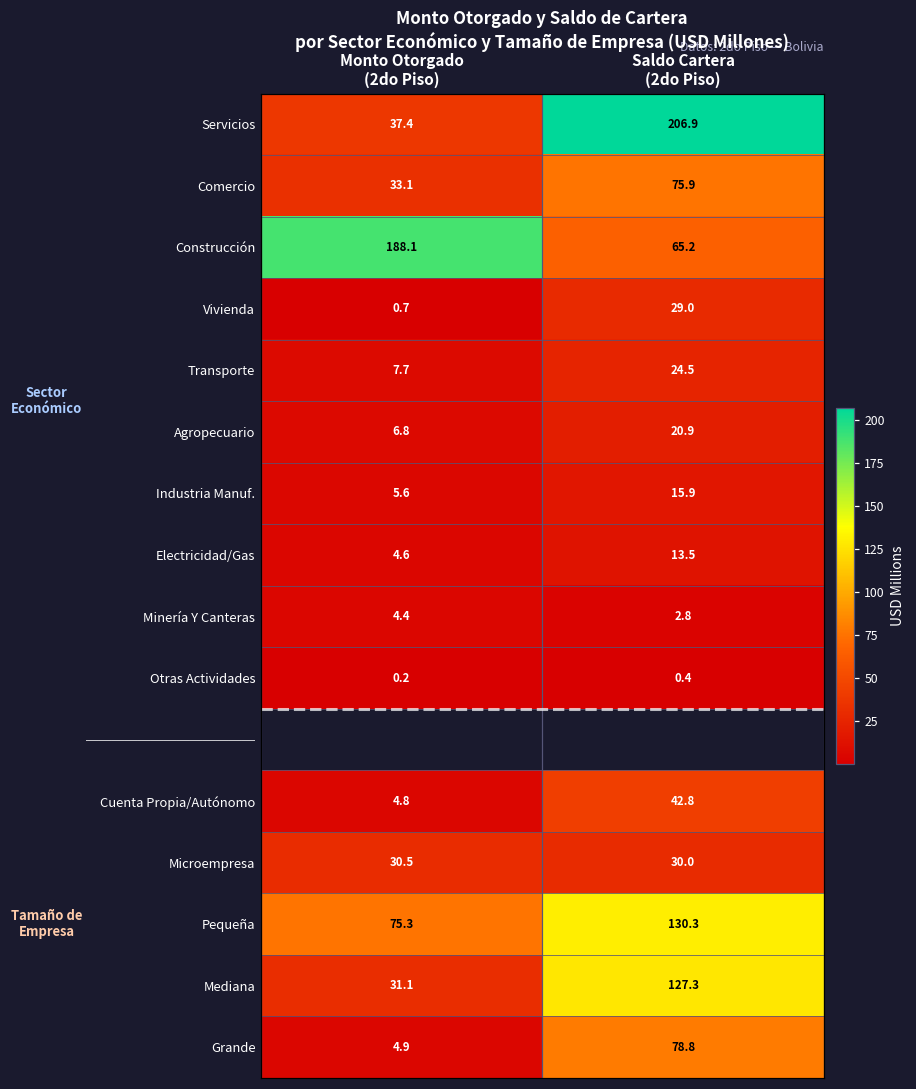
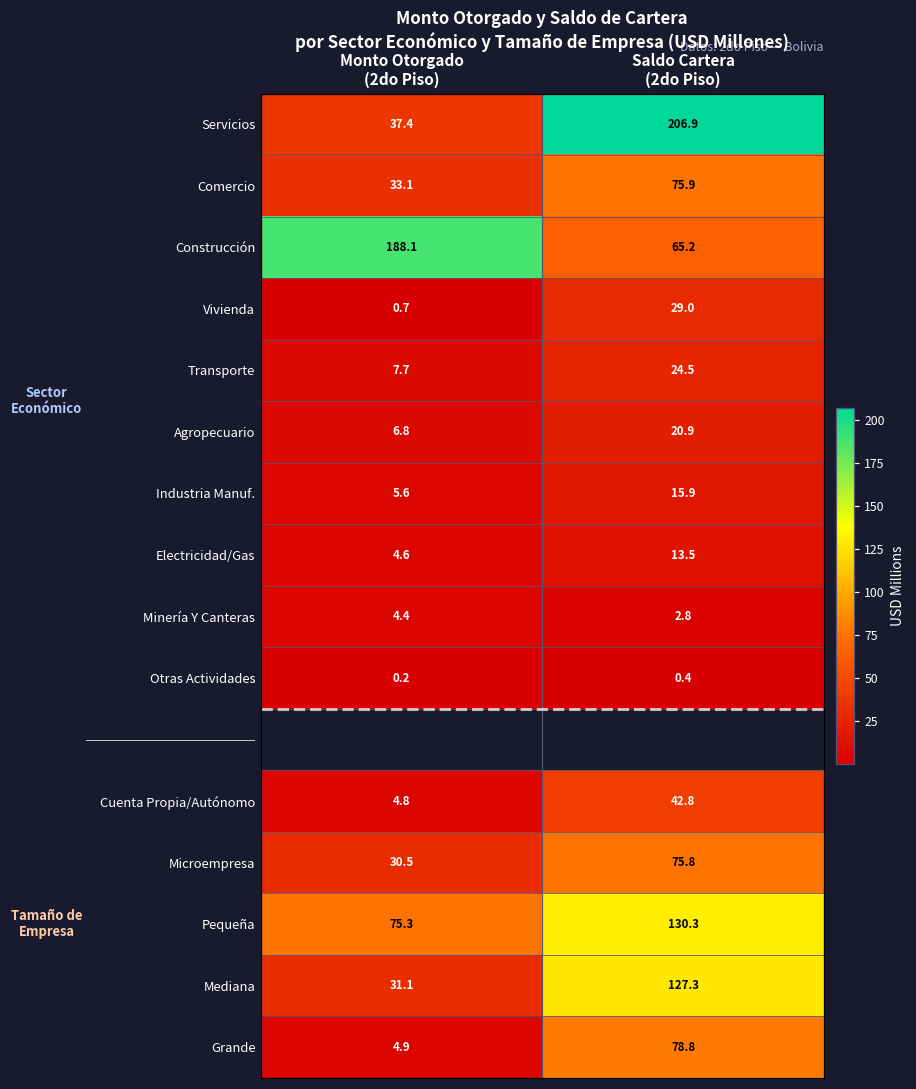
  {
    "Servicios": {
      "Monto Otorgado (2do Piso)": 37.4,
      "Saldo Cartera (2do Piso)": 206.9
    },
    "Comercio": {
      "Monto Otorgado (2do Piso)": 33.1,
      "Saldo Cartera (2do Piso)": 75.9
    },
    "Construcción": {
      "Monto Otorgado (2do Piso)": 188.1,
      "Saldo Cartera (2do Piso)": 65.2
    },
    "Vivienda": {
      "Monto Otorgado (2do Piso)": 0.7,
      "Saldo Cartera (2do Piso)": 29.0
    },
    "Transporte": {
      "Monto Otorgado (2do Piso)": 7.7,
      "Saldo Cartera (2do Piso)": 24.5
    },
    "Agropecuario": {
      "Monto Otorgado (2do Piso)": 6.8,
      "Saldo Cartera (2do Piso)": 20.9
    },
    "Industria Manuf.": {
      "Monto Otorgado (2do Piso)": 5.6,
      "Saldo Cartera (2do Piso)": 15.9
    },
    "Electricidad/Gas": {
      "Monto Otorgado (2do Piso)": 4.6,
      "Saldo Cartera (2do Piso)": 13.5
    },
    "Minería Y Canteras": {
      "Monto Otorgado (2do Piso)": 4.4,
      "Saldo Cartera (2do Piso)": 2.8
    },
    "Otras Actividades": {
      "Monto Otorgado (2do Piso)": 0.2,
      "Saldo Cartera (2do Piso)": 0.4
    },
    "Cuenta Propia/Autónomo": {
      "Monto Otorgado (2do Piso)": 4.8,
      "Saldo Cartera (2do Piso)": 42.8
    },
    "Microempresa": {
      "Monto Otorgado (2do Piso)": 30.5,
-     "Saldo Cartera (2do Piso)": 30.0
+     "Saldo Cartera (2do Piso)": 75.8
    },
    "Pequeña": {
      "Monto Otorgado (2do Piso)": 75.3,
      "Saldo Cartera (2do Piso)": 130.3
    },
    "Mediana": {
      "Monto Otorgado (2do Piso)": 31.1,
      "Saldo Cartera (2do Piso)": 127.3
    },
    "Grande": {
      "Monto Otorgado (2do Piso)": 4.9,
      "Saldo Cartera (2do Piso)": 78.8
    }
  }
